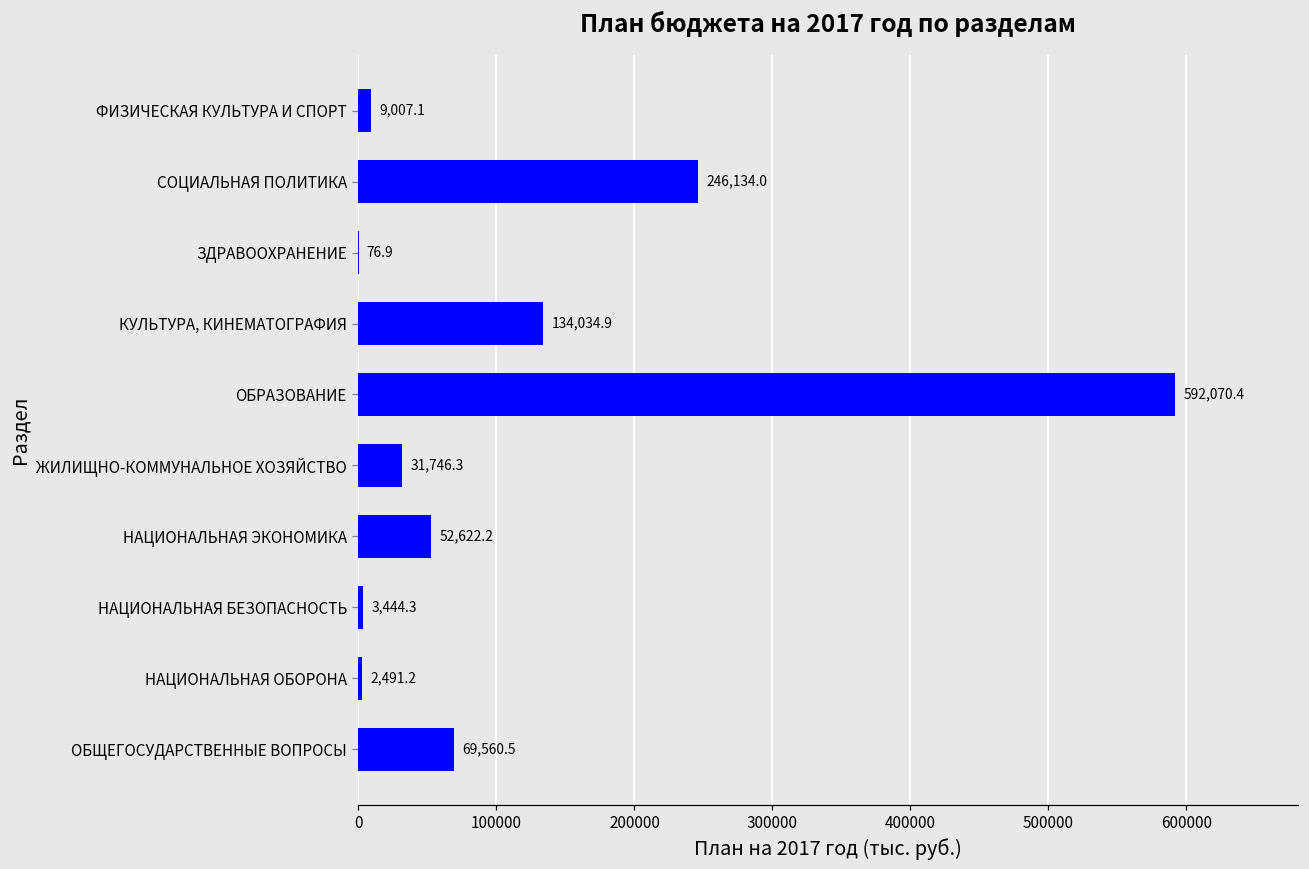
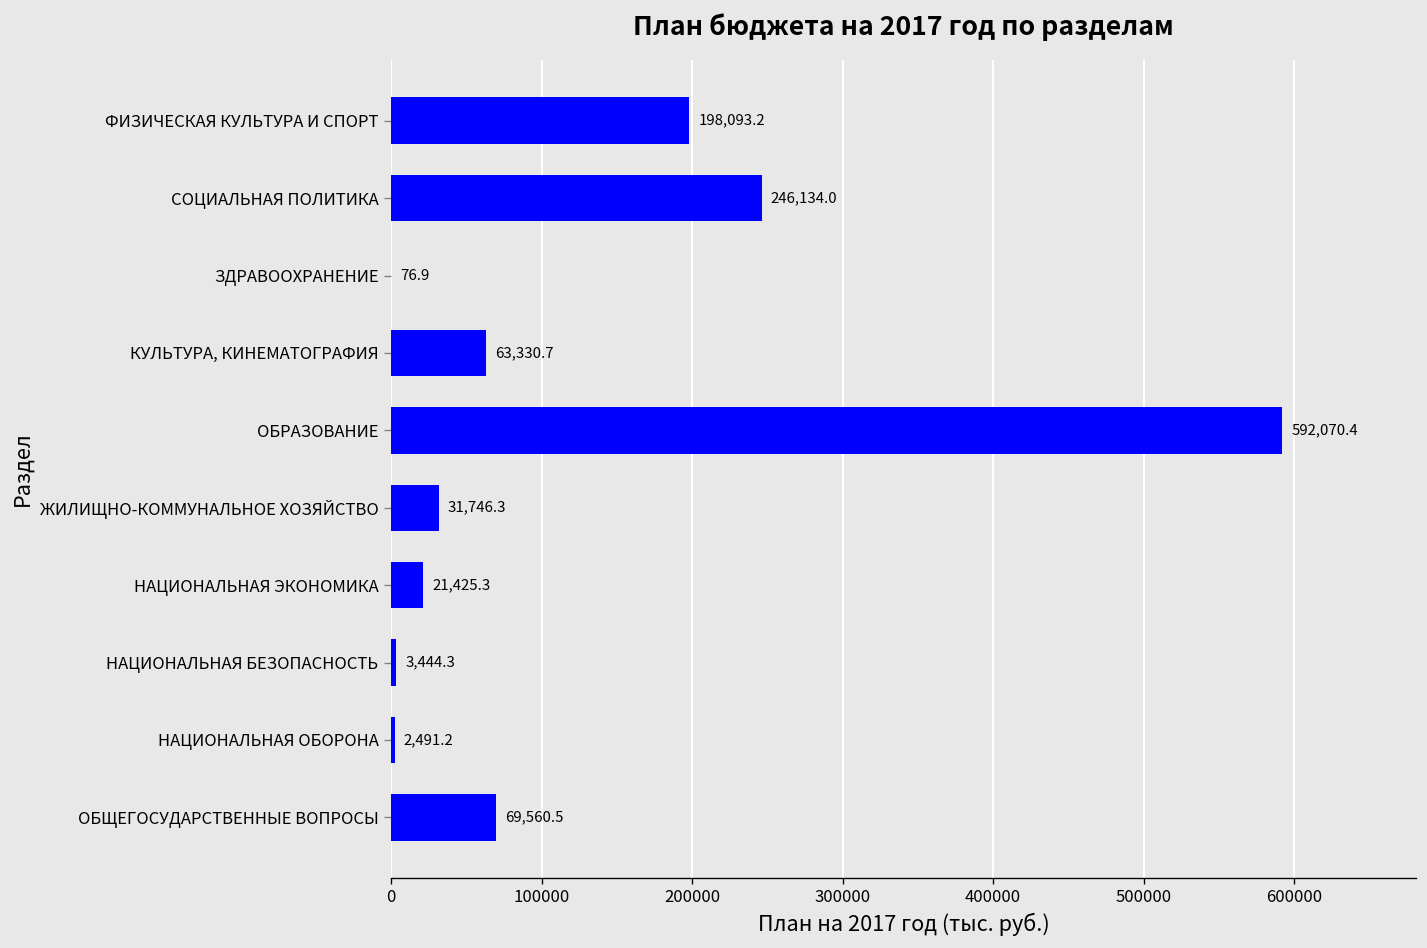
  {
-   "ФИЗИЧЕСКАЯ КУЛЬТУРА И СПОРТ": "9,007.1",
+   "ФИЗИЧЕСКАЯ КУЛЬТУРА И СПОРТ": "198,093.2",
    "СОЦИАЛЬНАЯ ПОЛИТИКА": "246,134.0",
    "ЗДРАВООХРАНЕНИЕ": "76.9",
-   "КУЛЬТУРА, КИНЕМАТОГРАФИЯ": "134,034.9",
+   "КУЛЬТУРА, КИНЕМАТОГРАФИЯ": "63,330.7",
    "ОБРАЗОВАНИЕ": "592,070.4",
    "ЖИЛИЩНО-КОММУНАЛЬНОЕ ХОЗЯЙСТВО": "31,746.3",
-   "НАЦИОНАЛЬНАЯ ЭКОНОМИКА": "52,622.2",
+   "НАЦИОНАЛЬНАЯ ЭКОНОМИКА": "21,425.3",
    "НАЦИОНАЛЬНАЯ БЕЗОПАСНОСТЬ": "3,444.3",
    "НАЦИОНАЛЬНАЯ ОБОРОНА": "2,491.2",
    "ОБЩЕГОСУДАРСТВЕННЫЕ ВОПРОСЫ": "69,560.5"
  }
